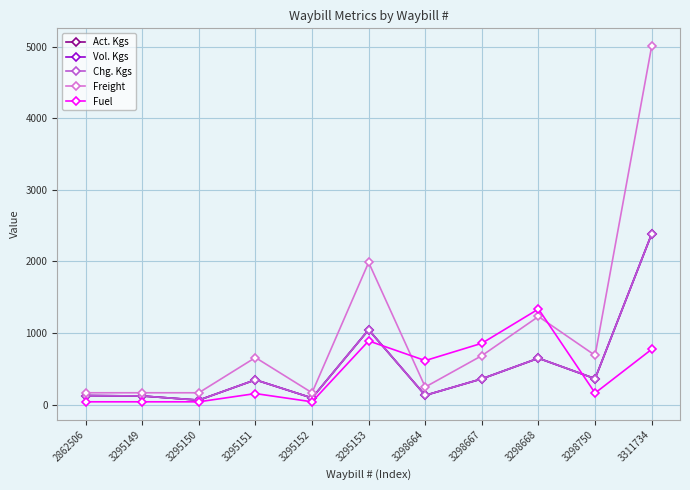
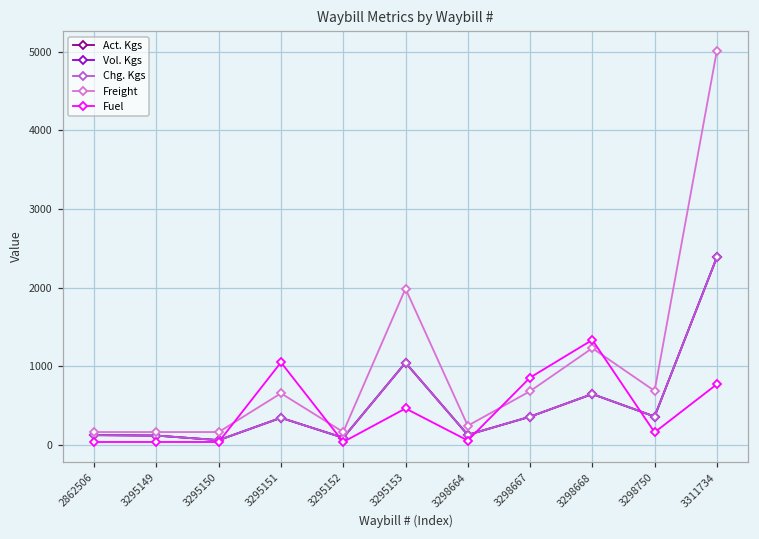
  {
    "Fuel": {
      "2862506": 0,
      "3295149": 0,
-     "3295151": 200,
+     "3295151": 1100,
      "3295152": 0,
-     "3295153": 900,
-     "3298664": 600,
+     "3295153": 500,
+     "3298664": 100,
      "3298667": 900,
      "3298668": 1300,
      "3298750": 200,
      "3311734": 800
    }
  }
